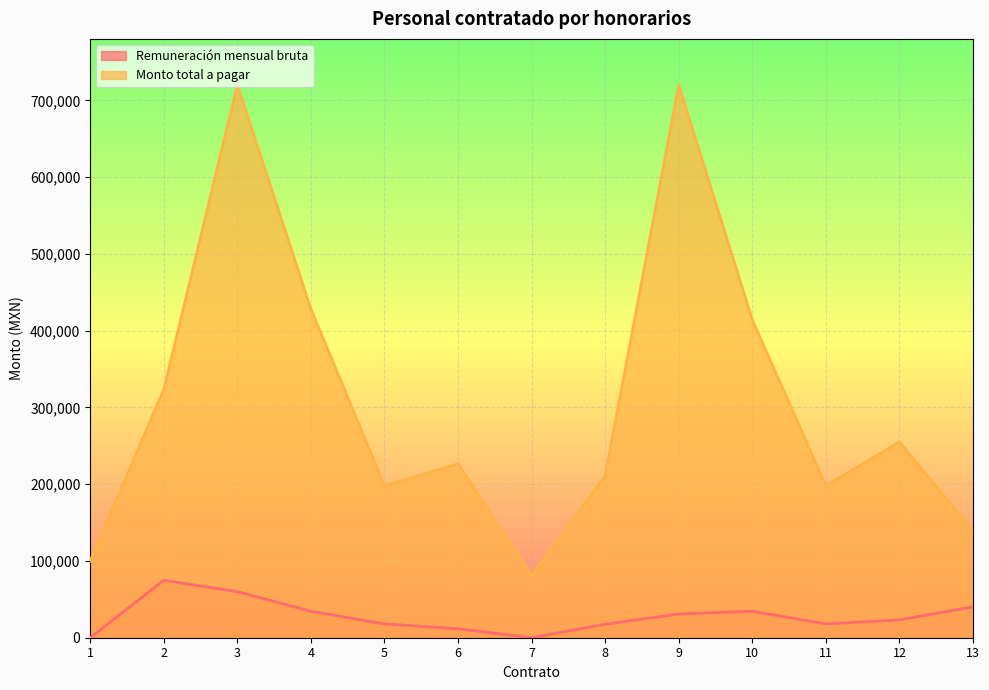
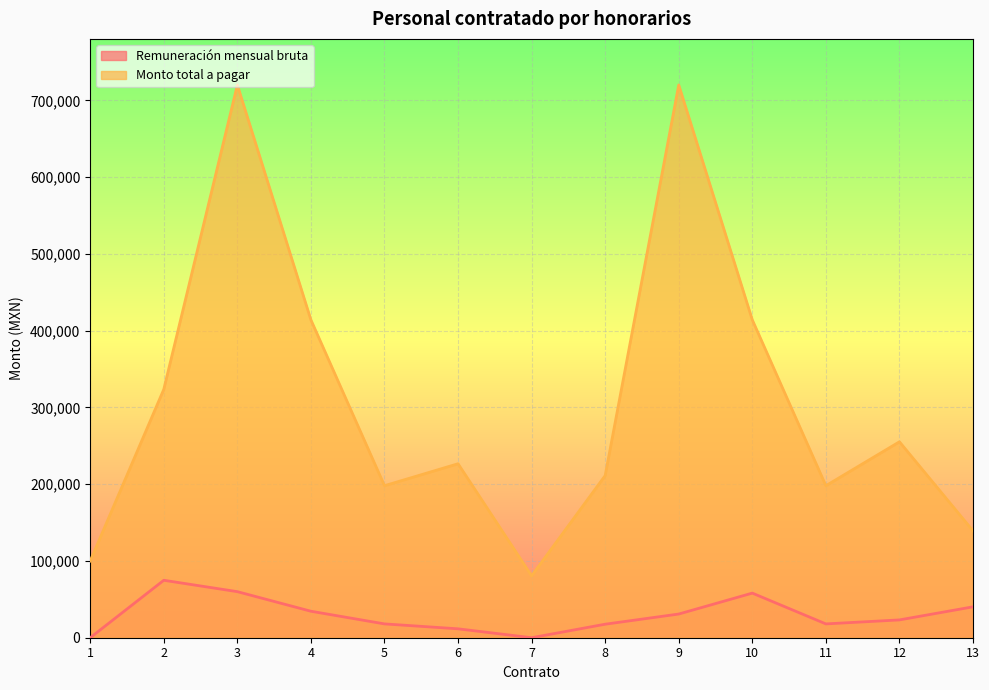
  {
    "Remuneración mensual bruta": {
      "1": "0",
      "2": "70,000",
      "3": "60,000",
      "4": "30,000",
      "5": "20,000",
      "6": "10,000",
      "7": "0",
      "8": "20,000",
      "9": "30,000",
-     "10": "30,000",
+     "10": "60,000",
      "11": "20,000",
      "12": "20,000",
      "13": "40,000"
    },
    "Monto total a pagar": {
      "1": "100,000",
      "2": "320,000",
-     "4": "430,000",
+     "4": "410,000",
      "5": "200,000",
      "6": "230,000",
      "7": "80,000",
      "8": "210,000",
      "9": "720,000",
      "10": "410,000",
      "11": "200,000",
      "12": "260,000",
      "13": "140,000"
    }
  }
